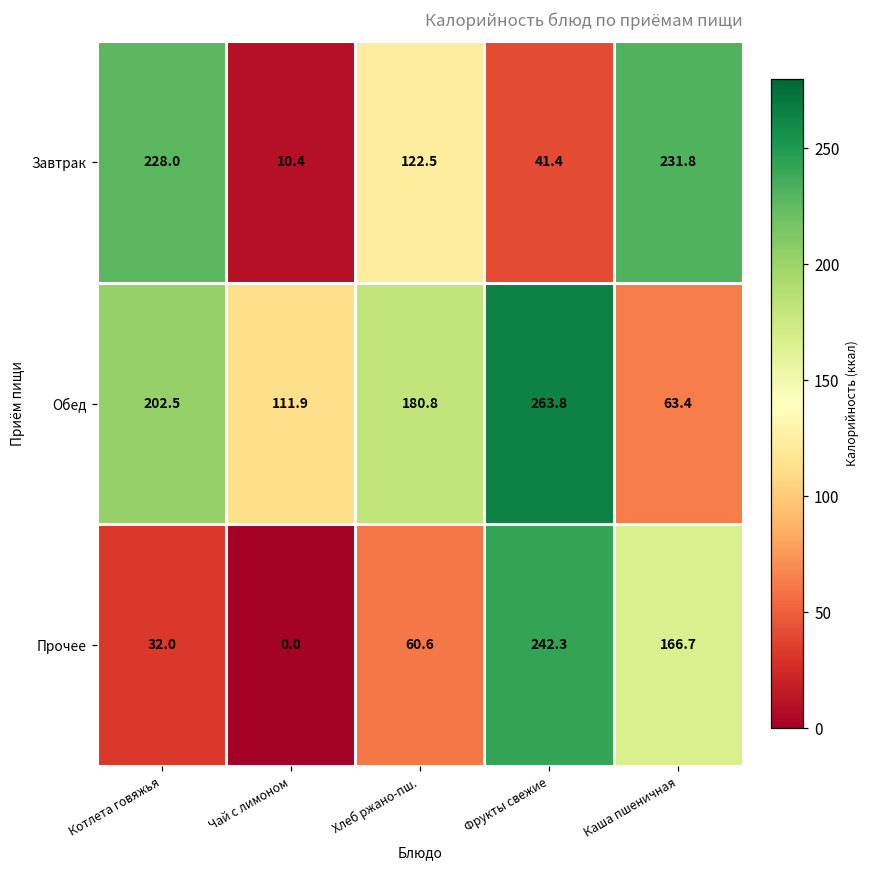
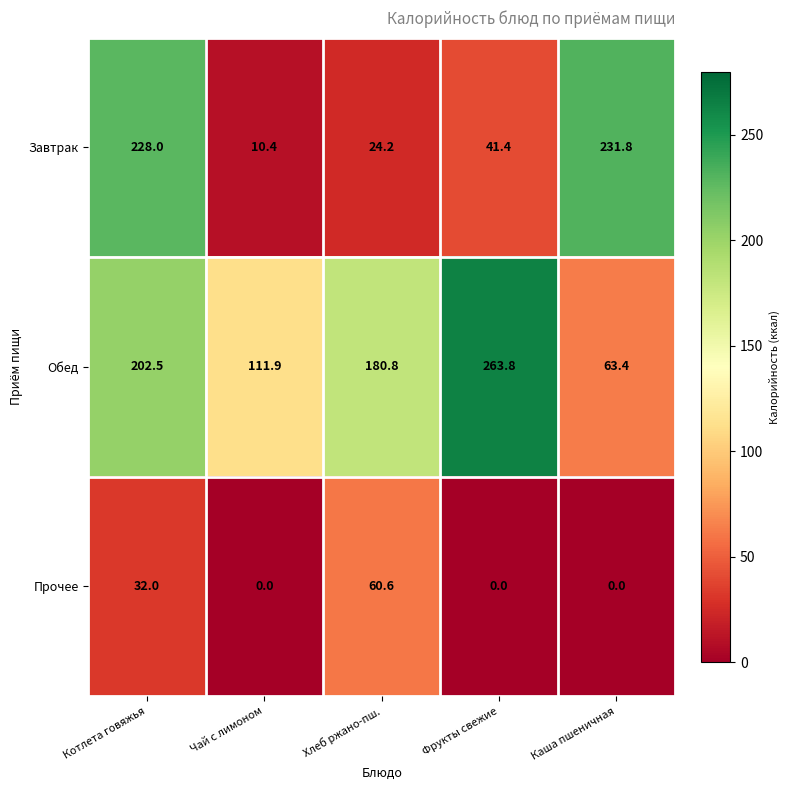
  {
    "Завтрак": {
      "Котлета говяжья": 228.0,
      "Чай с лимоном": 10.4,
-     "Хлеб ржано-пш.": 122.5,
+     "Хлеб ржано-пш.": 24.2,
      "Фрукты свежие": 41.4,
      "Каша пшеничная": 231.8
    },
    "Обед": {
      "Котлета говяжья": 202.5,
      "Чай с лимоном": 111.9,
      "Хлеб ржано-пш.": 180.8,
      "Фрукты свежие": 263.8,
      "Каша пшеничная": 63.4
    },
    "Прочее": {
      "Котлета говяжья": 32.0,
      "Чай с лимоном": 0.0,
      "Хлеб ржано-пш.": 60.6,
-     "Фрукты свежие": 242.3,
-     "Каша пшеничная": 166.7
+     "Фрукты свежие": 0.0,
+     "Каша пшеничная": 0.0
    }
  }
